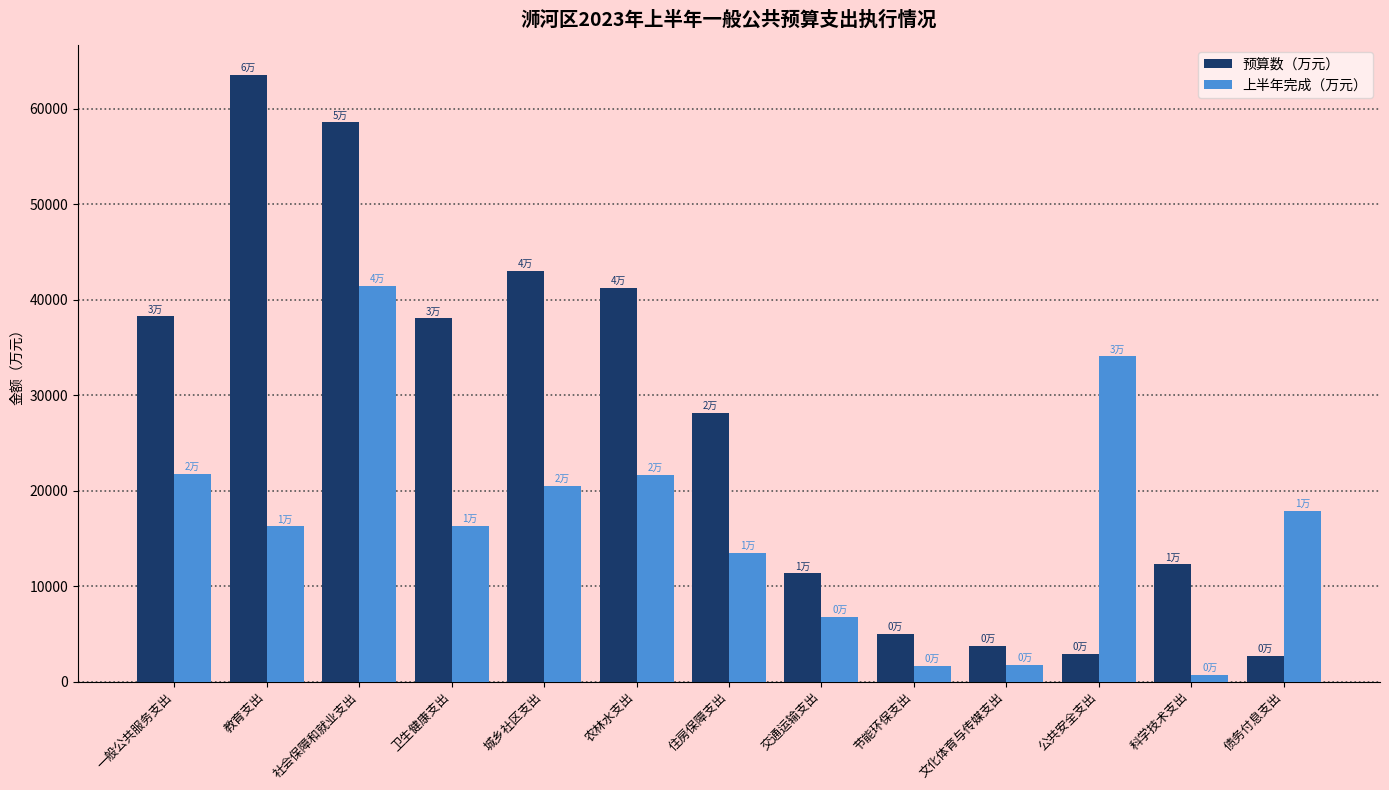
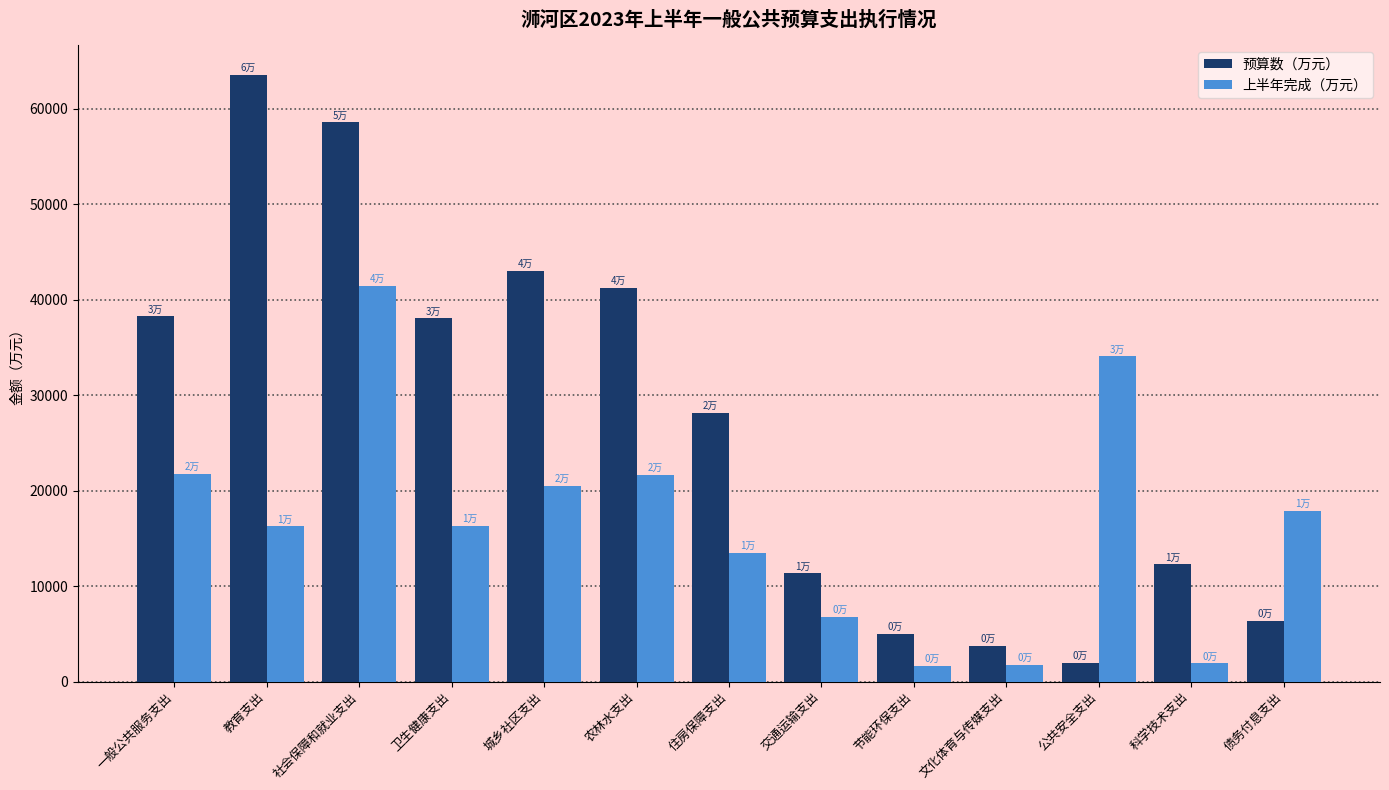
  {
    "预算数（万元）": {
-     "公共安全支出": 3000,
-     "债务付息支出": 3000
+     "公共安全支出": 2000,
+     "债务付息支出": 6000
    },
    "上半年完成（万元）": {
-     "科学技术支出": 1000
+     "科学技术支出": 2000
    }
  }
